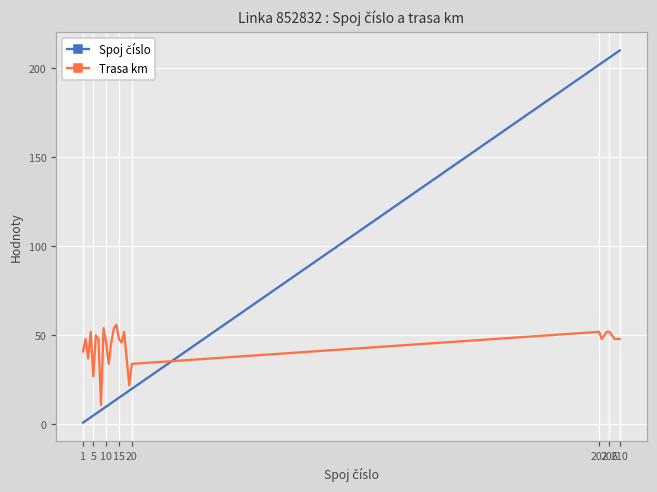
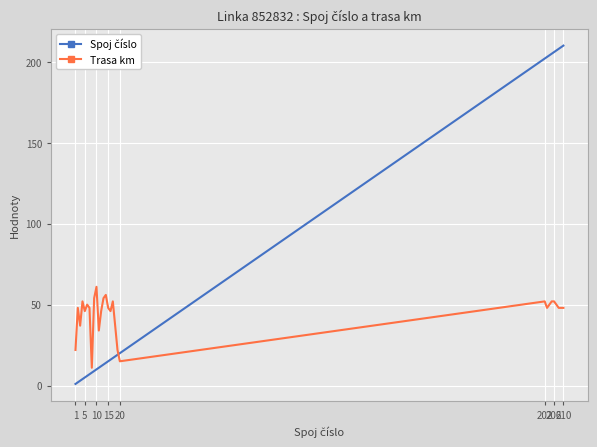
  {
    "Spoj číslo": {
      "1": 1,
      "5": 5,
      "10": 10,
      "15": 15,
      "20": 20
    },
    "Trasa km": {
-     "1": 41,
-     "5": 27,
-     "10": 46,
+     "1": 22,
+     "5": 46,
+     "10": 61,
      "15": 48,
-     "20": 34
+     "20": 15
    }
  }
